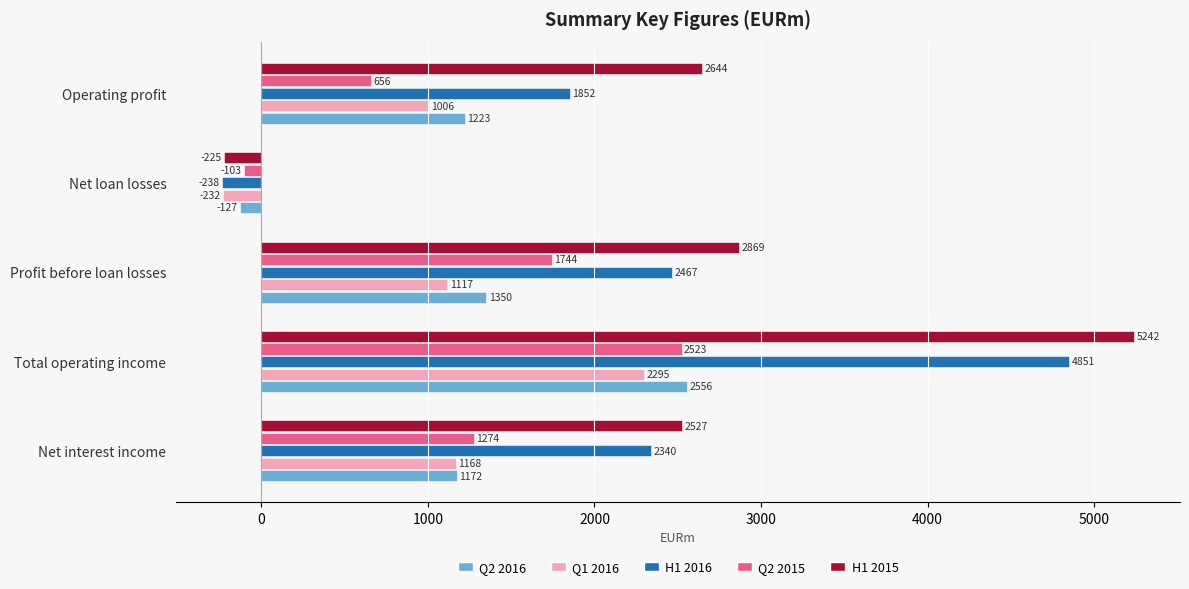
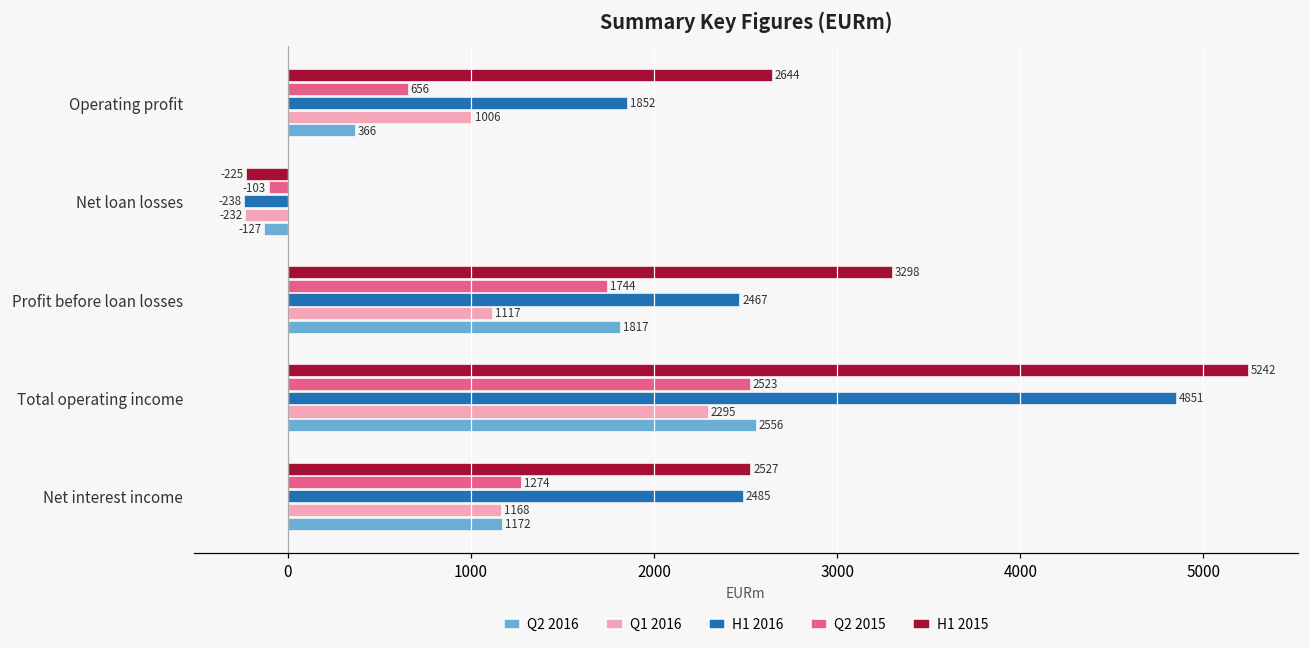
  {
    "Q2 2016": {
-     "Operating profit": 1223,
+     "Operating profit": 366,
      "Net loan losses": -127,
-     "Profit before loan losses": 1350,
+     "Profit before loan losses": 1817,
      "Total operating income": 2556,
      "Net interest income": 1172
    },
    "Q1 2016": {
      "Operating profit": 1006,
      "Net loan losses": -232,
      "Profit before loan losses": 1117,
      "Total operating income": 2295,
      "Net interest income": 1168
    },
    "H1 2016": {
      "Operating profit": 1852,
      "Net loan losses": -238,
      "Profit before loan losses": 2467,
      "Total operating income": 4851,
-     "Net interest income": 2340
+     "Net interest income": 2485
    },
    "Q2 2015": {
      "Operating profit": 656,
      "Net loan losses": -103,
      "Profit before loan losses": 1744,
      "Total operating income": 2523,
      "Net interest income": 1274
    },
    "H1 2015": {
      "Operating profit": 2644,
      "Net loan losses": -225,
-     "Profit before loan losses": 2869,
+     "Profit before loan losses": 3298,
      "Total operating income": 5242,
      "Net interest income": 2527
    }
  }
